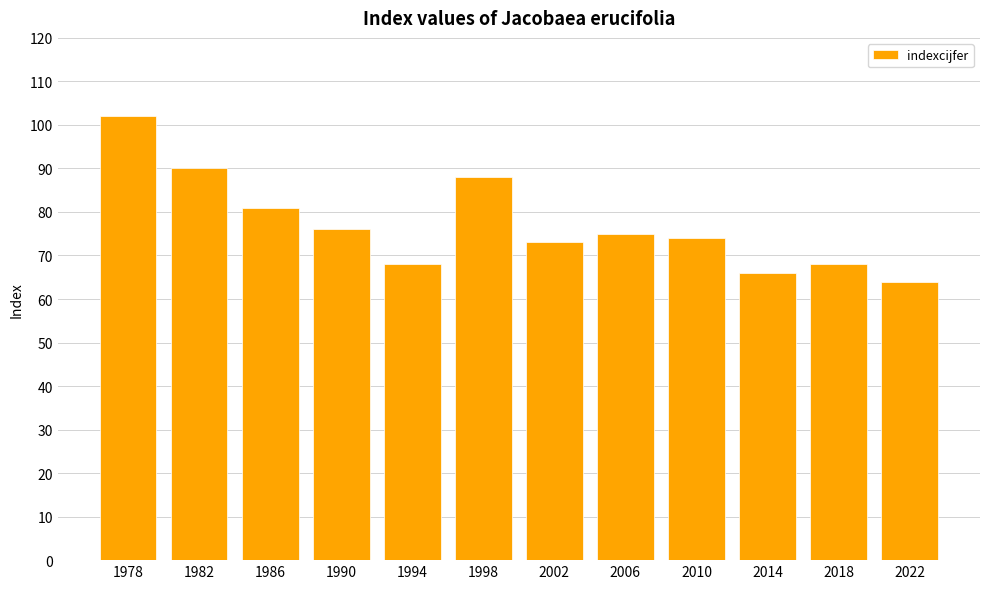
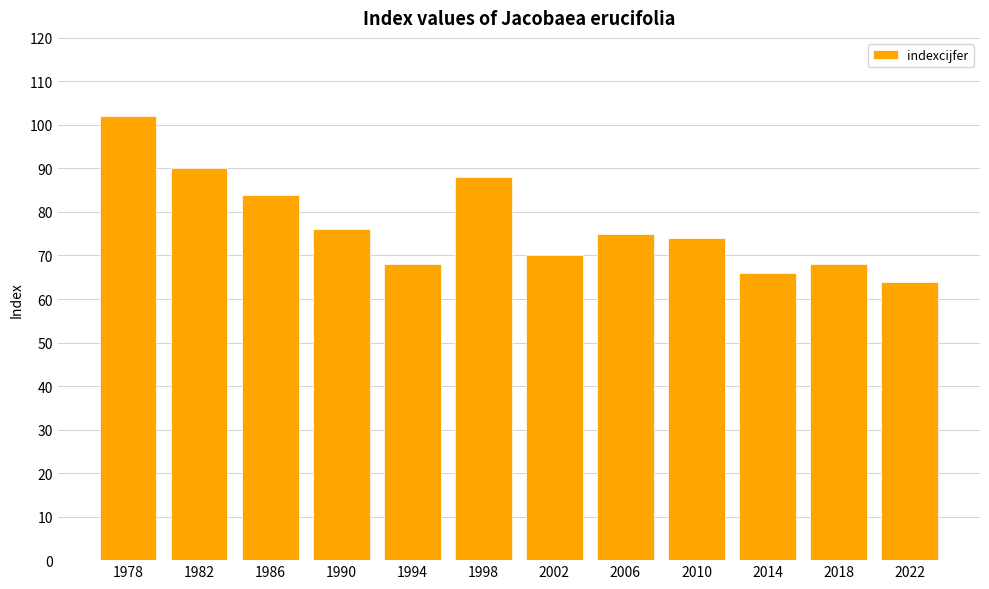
  {
    "1978": 102,
    "1982": 90,
-   "1986": 81,
+   "1986": 84,
    "1990": 76,
    "1994": 68,
    "1998": 88,
-   "2002": 73,
+   "2002": 70,
    "2006": 75,
    "2010": 74,
    "2014": 66,
    "2018": 68,
    "2022": 64
  }
